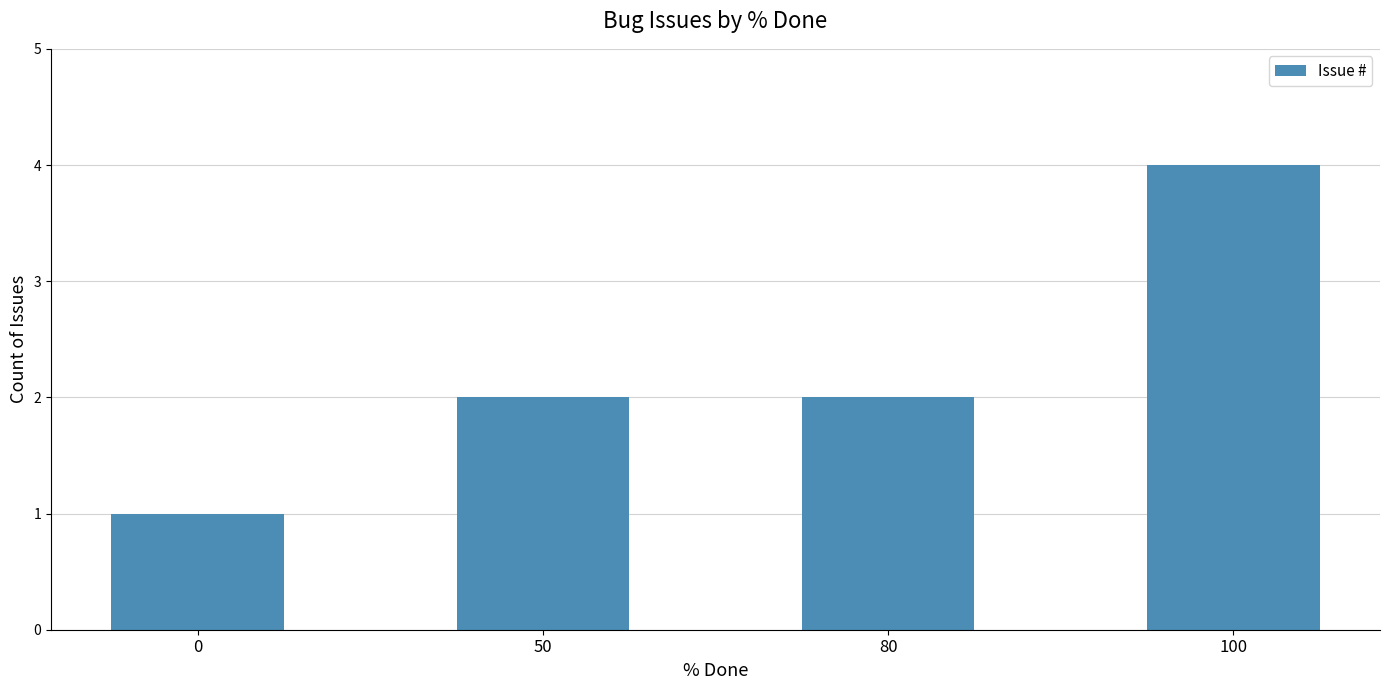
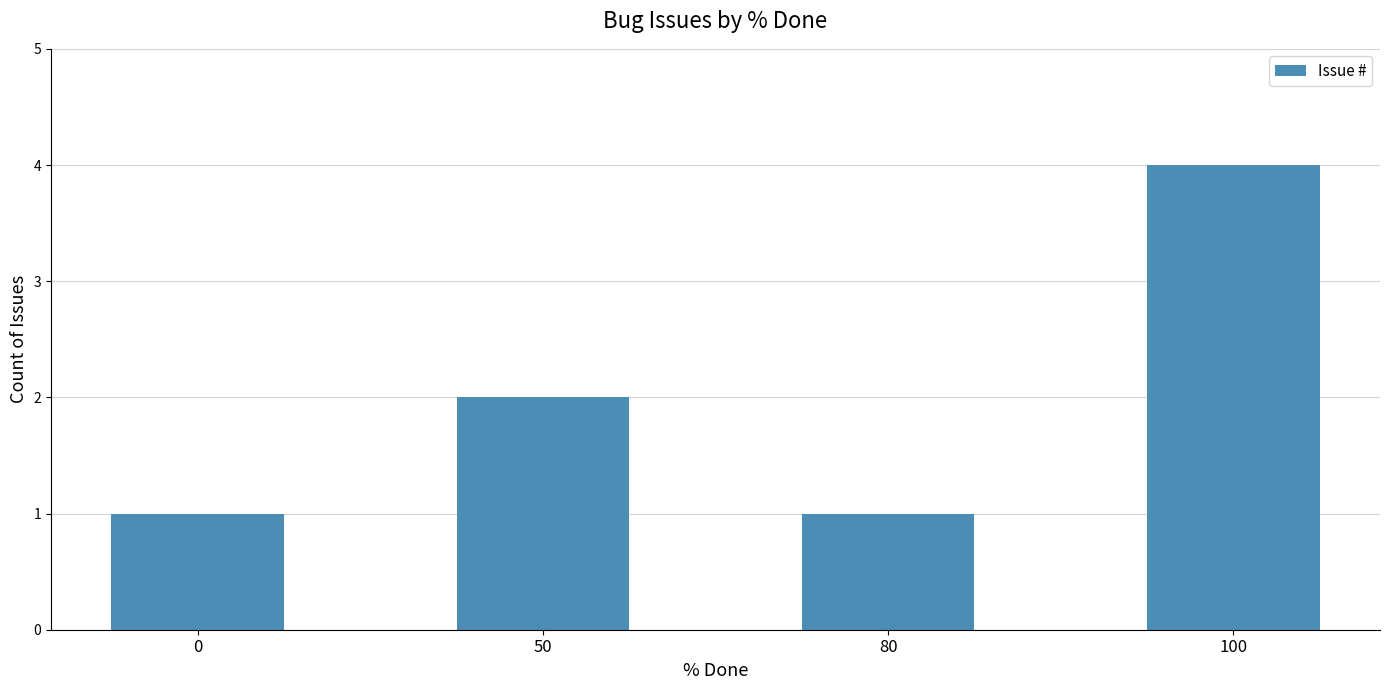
  {
    "0": 1,
    "50": 2,
-   "80": 2,
+   "80": 1,
    "100": 4
  }
